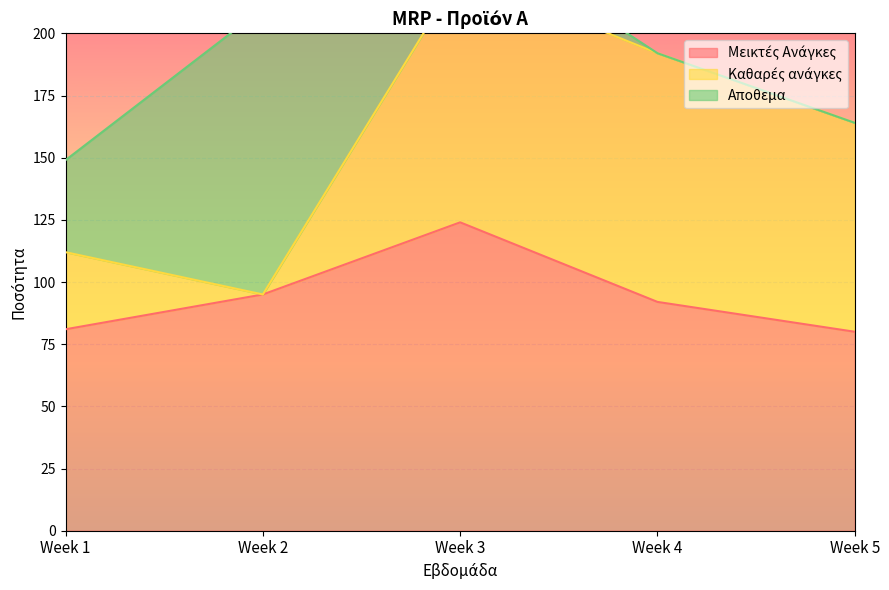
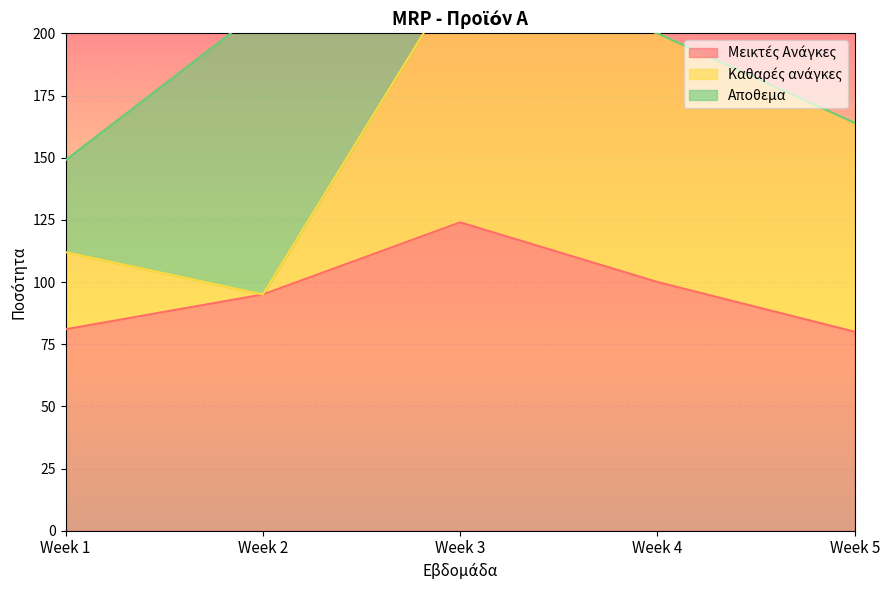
  {
    "Μεικτές Ανάγκες": {
      "Week 1": 81,
      "Week 3": 124,
-     "Week 4": 92,
+     "Week 4": 100,
      "Week 5": 80
    },
    "Καθαρές ανάγκες": {
      "Week 1": 31
    },
    "Αποθεμα": {
      "Week 1": 37
    }
  }
